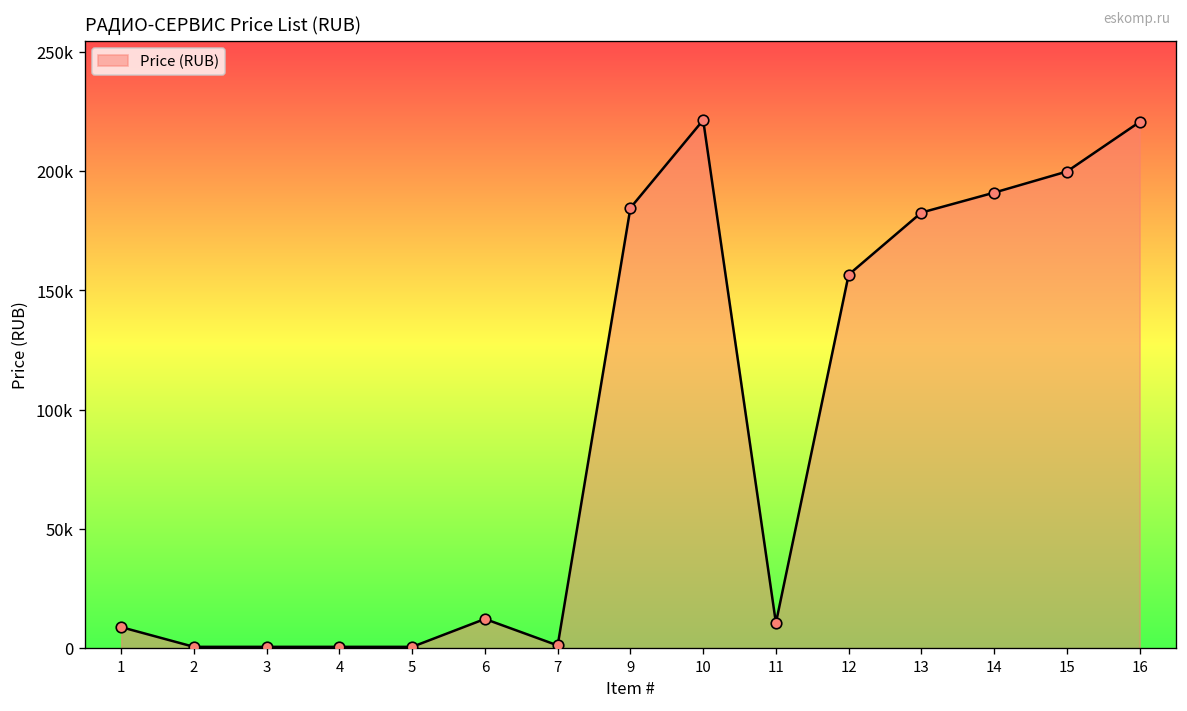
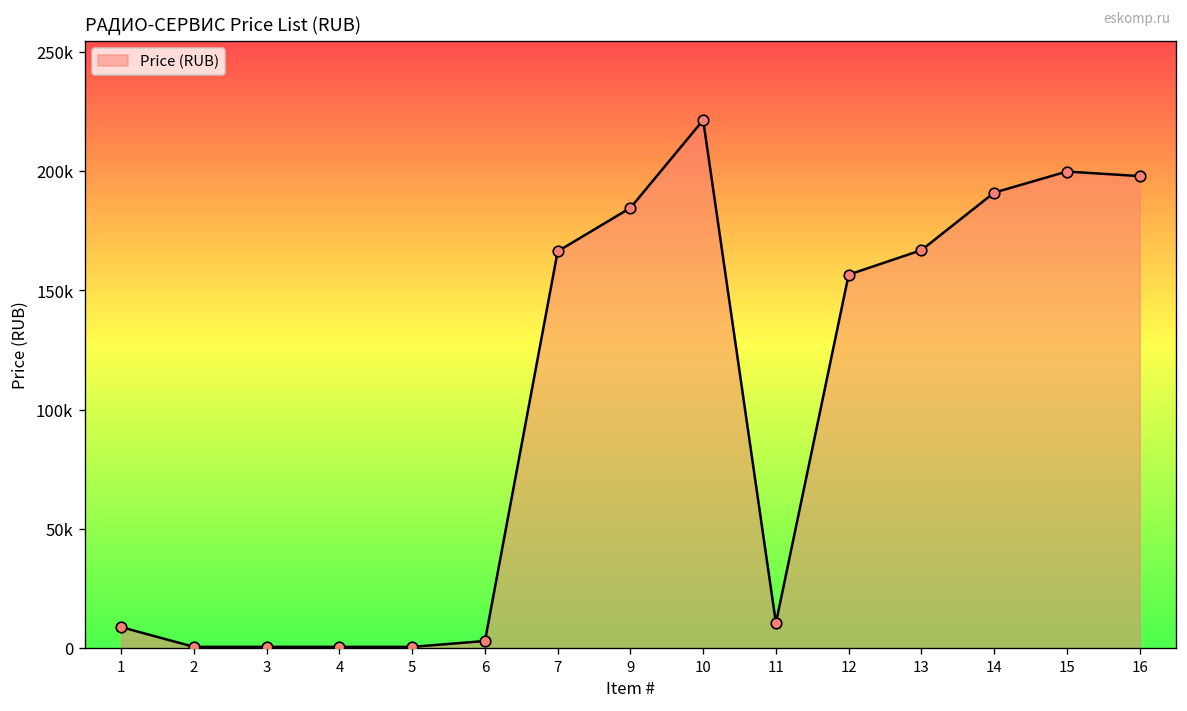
  {
    "1": 9000,
    "2": 1000,
    "3": 1000,
    "4": 1000,
    "5": 1000,
-   "6": 12000,
-   "7": 1000,
+   "6": 3000,
+   "7": 166000,
    "9": 185000,
    "10": 221000,
    "11": 11000,
    "12": 157000,
-   "13": 183000,
+   "13": 167000,
    "14": 191000,
    "15": 200000,
-   "16": 221000
+   "16": 198000
  }
